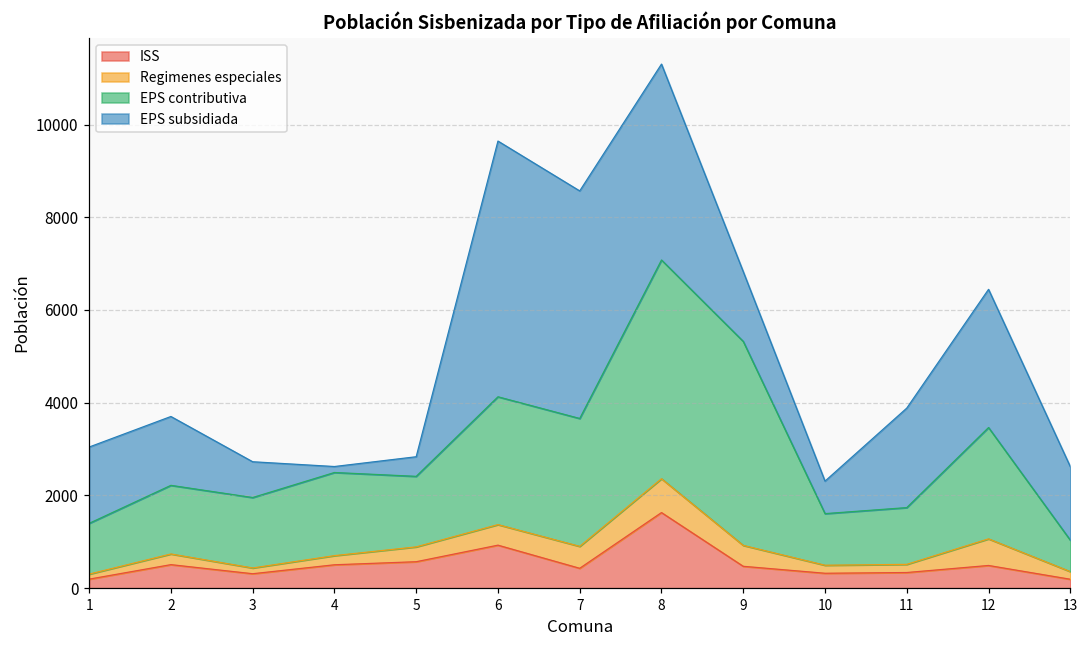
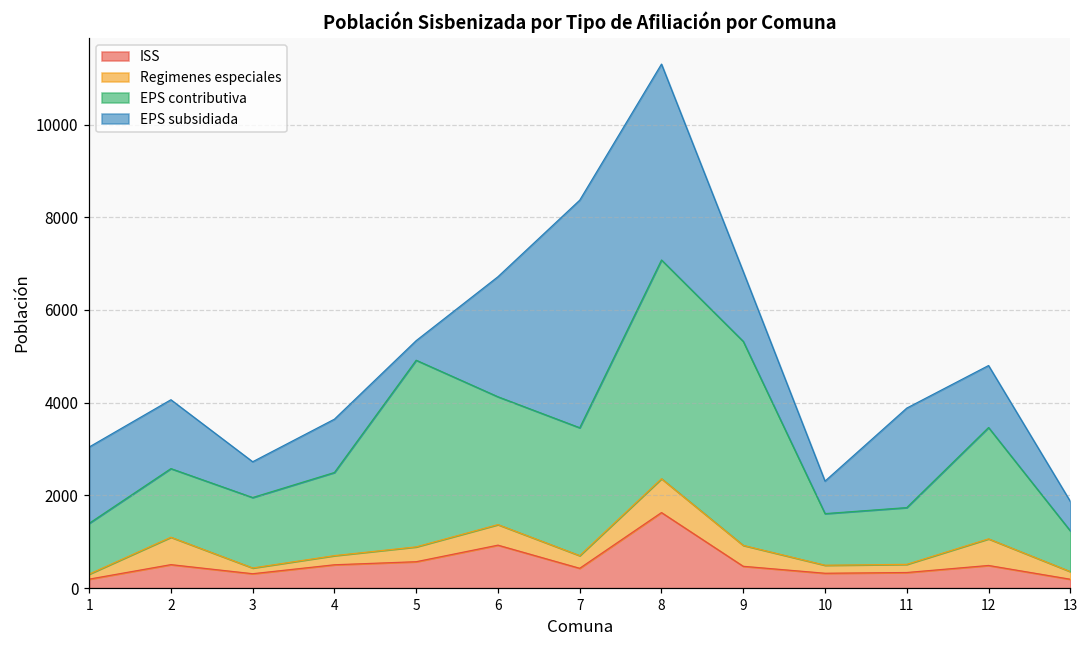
  {
    "ISS": {
      "1": 200,
      "2": 500,
      "3": 300,
      "4": 500,
      "5": 600,
      "6": 900,
      "7": 400,
      "8": 1600,
      "9": 500,
      "10": 300,
      "11": 300,
      "12": 500,
      "13": 200
    },
    "Regimenes especiales": {
      "1": 100,
-     "2": 200,
+     "2": 600,
      "3": 100,
      "4": 200,
      "5": 300,
      "6": 400,
-     "7": 500,
+     "7": 300,
      "8": 700,
      "9": 500,
      "10": 200,
      "11": 200,
      "12": 600,
      "13": 200
    },
    "EPS contributiva": {
      "1": 1100,
      "2": 1500,
      "3": 1500,
      "4": 1800,
-     "5": 1500,
+     "5": 4000,
      "6": 2800,
      "7": 2800,
      "8": 4700,
      "9": 4400,
      "10": 1100,
      "11": 1200,
      "12": 2400,
-     "13": 700
+     "13": 900
    },
    "EPS subsidiada": {
      "1": 1600,
      "2": 1500,
      "3": 800,
-     "4": 100,
+     "4": 1200,
      "5": 400,
-     "6": 5500,
+     "6": 2600,
      "7": 4900,
      "8": 4200,
      "9": 1500,
      "10": 700,
      "11": 2100,
-     "12": 3000,
-     "13": 1600
+     "12": 1300,
+     "13": 600
    }
  }
